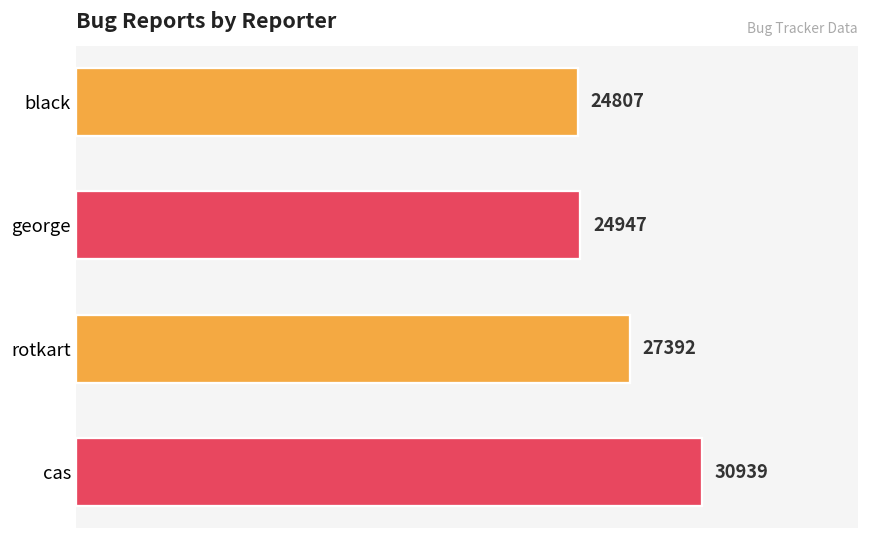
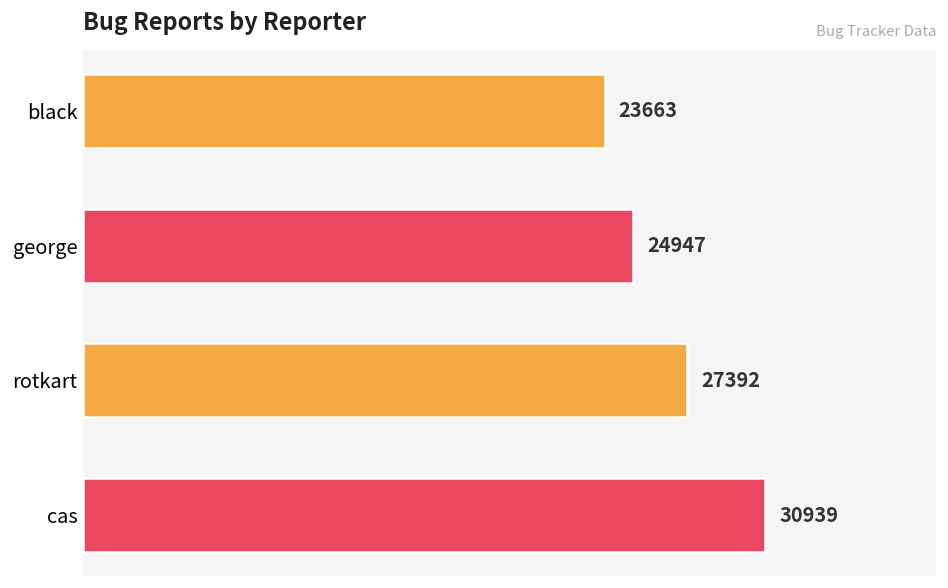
  {
-   "black": 24807,
+   "black": 23663,
    "george": 24947,
    "rotkart": 27392,
    "cas": 30939
  }
